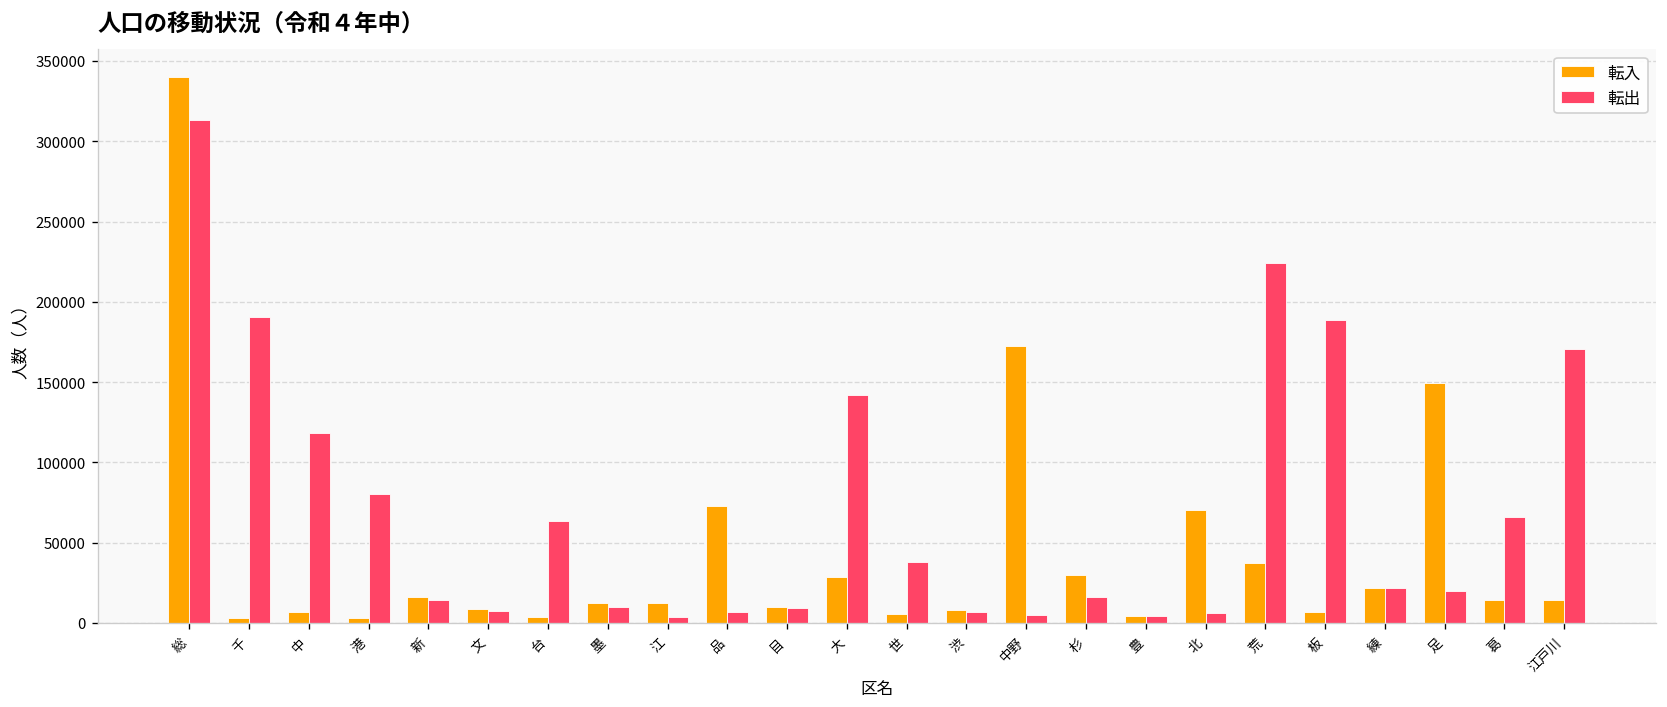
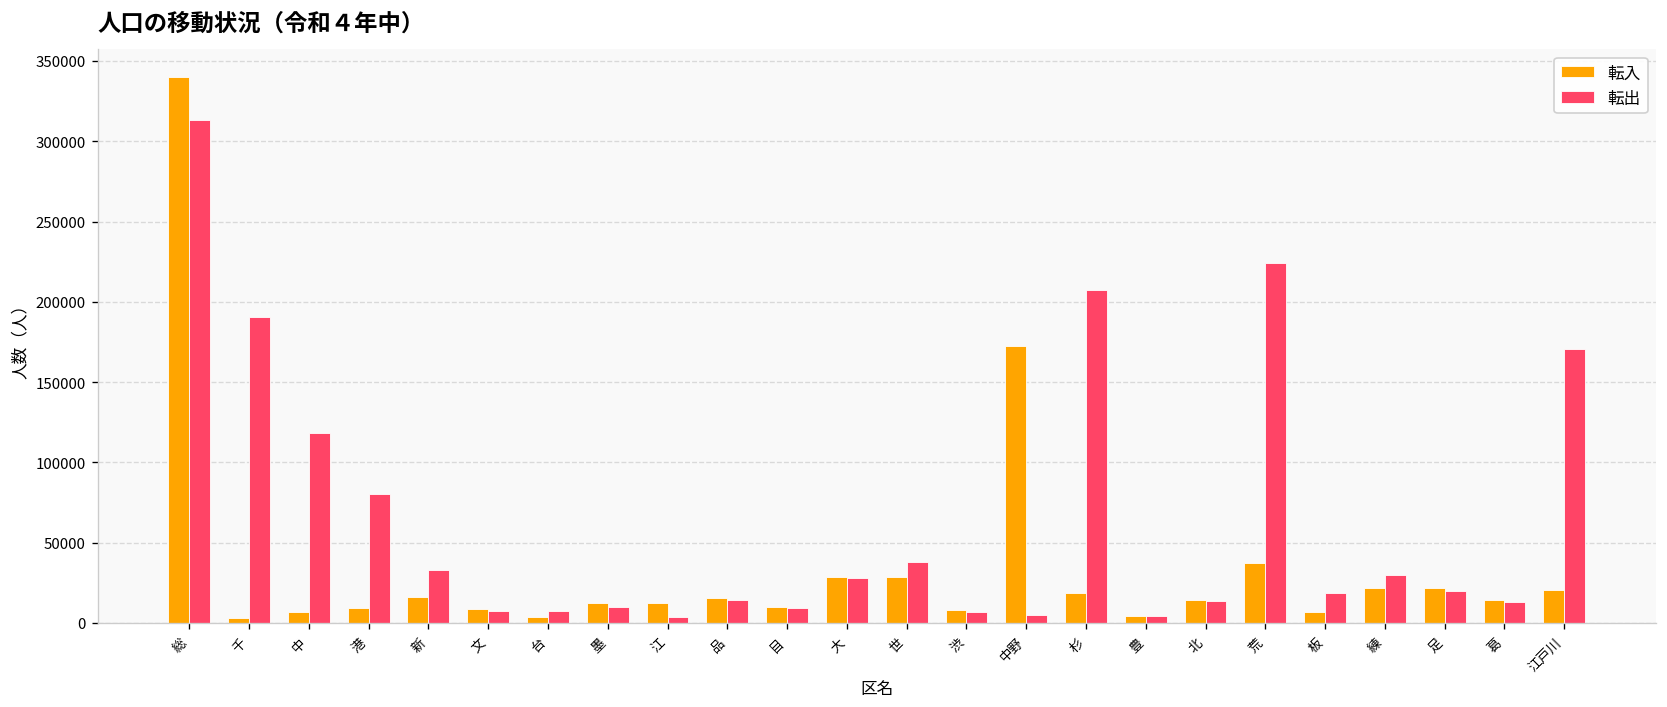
  {
    "転入": {
      "総": 340000,
      "千": 3000,
      "中": 7000,
-     "港": 3000,
+     "港": 10000,
      "新": 16000,
      "文": 9000,
      "台": 4000,
      "墨": 12000,
      "江": 12000,
-     "品": 73000,
+     "品": 15000,
      "目": 10000,
      "大": 29000,
-     "世": 6000,
+     "世": 29000,
      "渋": 8000,
      "中野": 172000,
-     "杉": 30000,
+     "杉": 19000,
      "豊": 5000,
-     "北": 70000,
+     "北": 15000,
      "荒": 37000,
      "板": 7000,
      "練": 22000,
-     "足": 149000,
+     "足": 22000,
      "葛": 14000,
-     "江戸川": 14000
+     "江戸川": 20000
    },
    "転出": {
      "総": 313000,
      "千": 190000,
      "中": 118000,
      "港": 81000,
-     "新": 14000,
+     "新": 33000,
      "文": 7000,
-     "台": 63000,
+     "台": 7000,
      "墨": 10000,
      "江": 4000,
-     "品": 7000,
+     "品": 14000,
      "目": 9000,
-     "大": 142000,
+     "大": 28000,
      "世": 38000,
      "渋": 7000,
      "中野": 5000,
-     "杉": 16000,
+     "杉": 207000,
      "豊": 4000,
-     "北": 6000,
+     "北": 14000,
      "荒": 224000,
-     "板": 188000,
-     "練": 22000,
+     "板": 19000,
+     "練": 30000,
      "足": 20000,
-     "葛": 66000,
+     "葛": 13000,
      "江戸川": 171000
    }
  }
